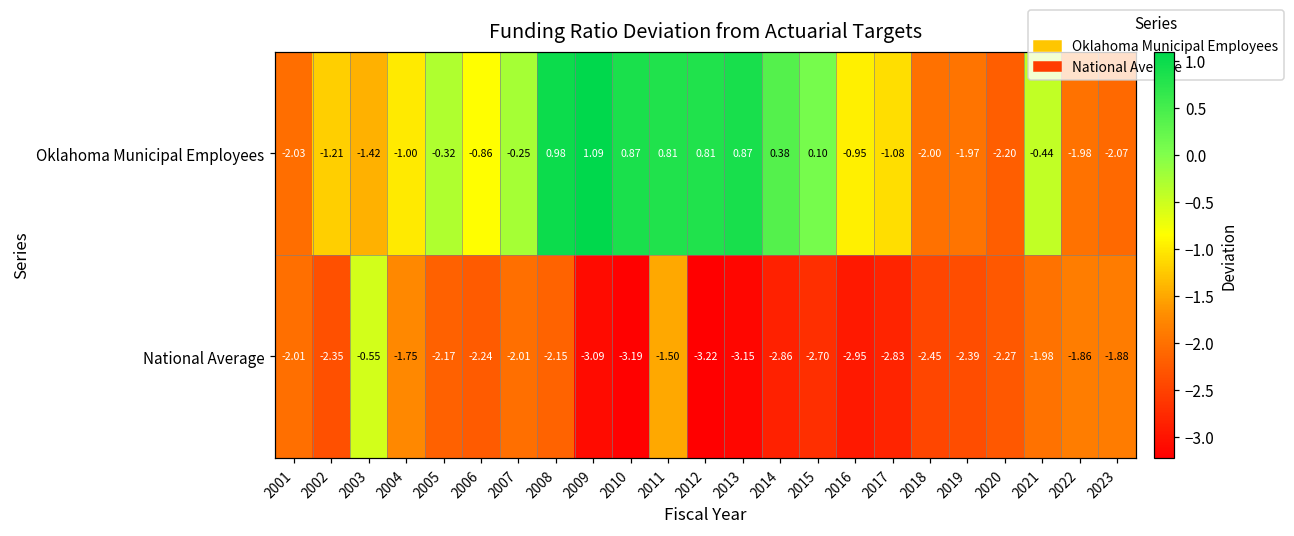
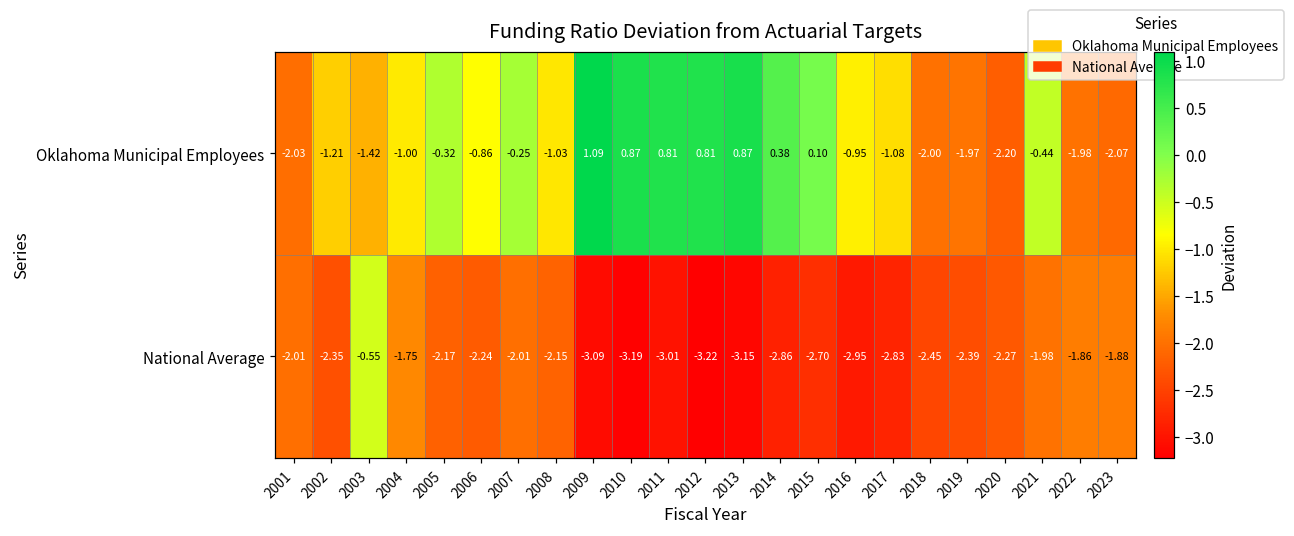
  {
    "Oklahoma Municipal Employees": {
      "2001": -2.03,
      "2002": -1.21,
      "2003": -1.42,
      "2004": -1.00,
      "2005": -0.32,
      "2006": -0.86,
      "2007": -0.25,
-     "2008": 0.98,
+     "2008": -1.03,
      "2009": 1.09,
      "2010": 0.87,
      "2011": 0.81,
      "2012": 0.81,
      "2013": 0.87,
      "2014": 0.38,
      "2015": 0.10,
      "2016": -0.95,
      "2017": -1.08,
      "2018": -2.00,
      "2019": -1.97,
      "2020": -2.20,
      "2021": -0.44,
      "2022": -1.98,
      "2023": -2.07
    },
    "National Average": {
      "2001": -2.01,
      "2002": -2.35,
      "2003": -0.55,
      "2004": -1.75,
      "2005": -2.17,
      "2006": -2.24,
      "2007": -2.01,
      "2008": -2.15,
      "2009": -3.09,
      "2010": -3.19,
-     "2011": -1.50,
+     "2011": -3.01,
      "2012": -3.22,
      "2013": -3.15,
      "2014": -2.86,
      "2015": -2.70,
      "2016": -2.95,
      "2017": -2.83,
      "2018": -2.45,
      "2019": -2.39,
      "2020": -2.27,
      "2021": -1.98,
      "2022": -1.86,
      "2023": -1.88
    }
  }
